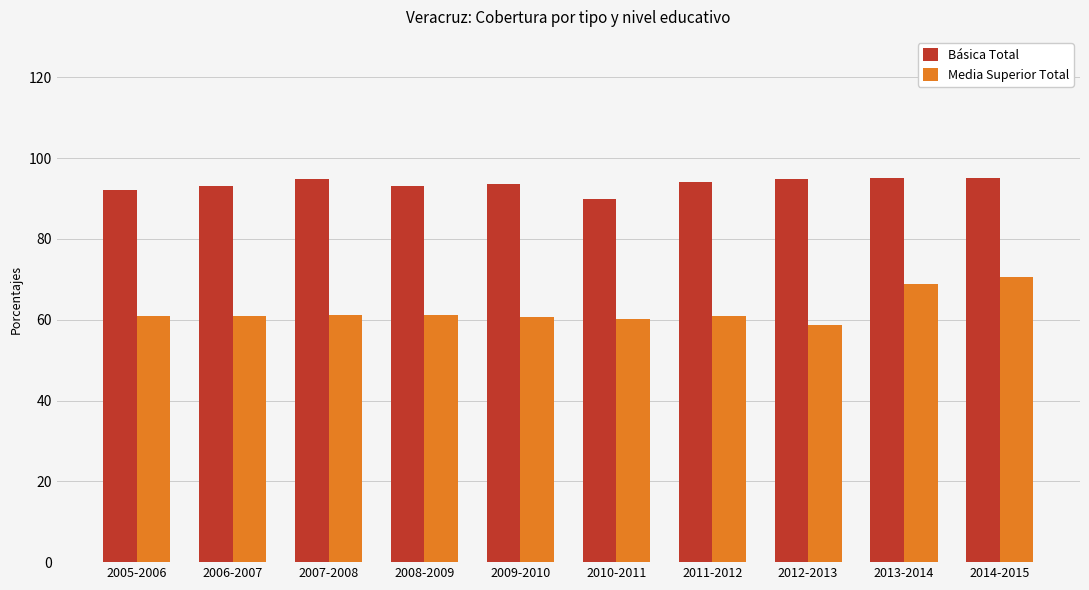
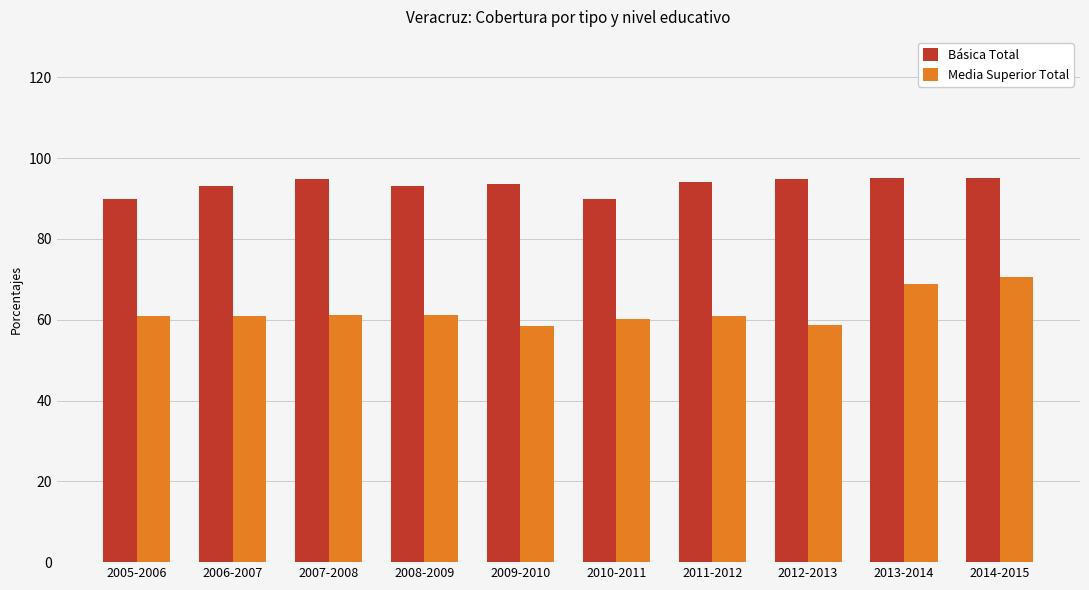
  {
    "Básica Total": {
-     "2005-2006": 92,
+     "2005-2006": 90,
      "2006-2007": 93,
      "2007-2008": 95,
      "2008-2009": 93,
      "2009-2010": 94,
      "2010-2011": 90,
      "2011-2012": 94,
      "2012-2013": 95,
      "2013-2014": 95,
      "2014-2015": 95
    },
    "Media Superior Total": {
      "2005-2006": 61,
      "2006-2007": 61,
      "2007-2008": 61,
      "2008-2009": 61,
-     "2009-2010": 61,
+     "2009-2010": 58,
      "2010-2011": 60,
      "2011-2012": 61,
      "2012-2013": 59,
      "2013-2014": 69,
      "2014-2015": 70
    }
  }
